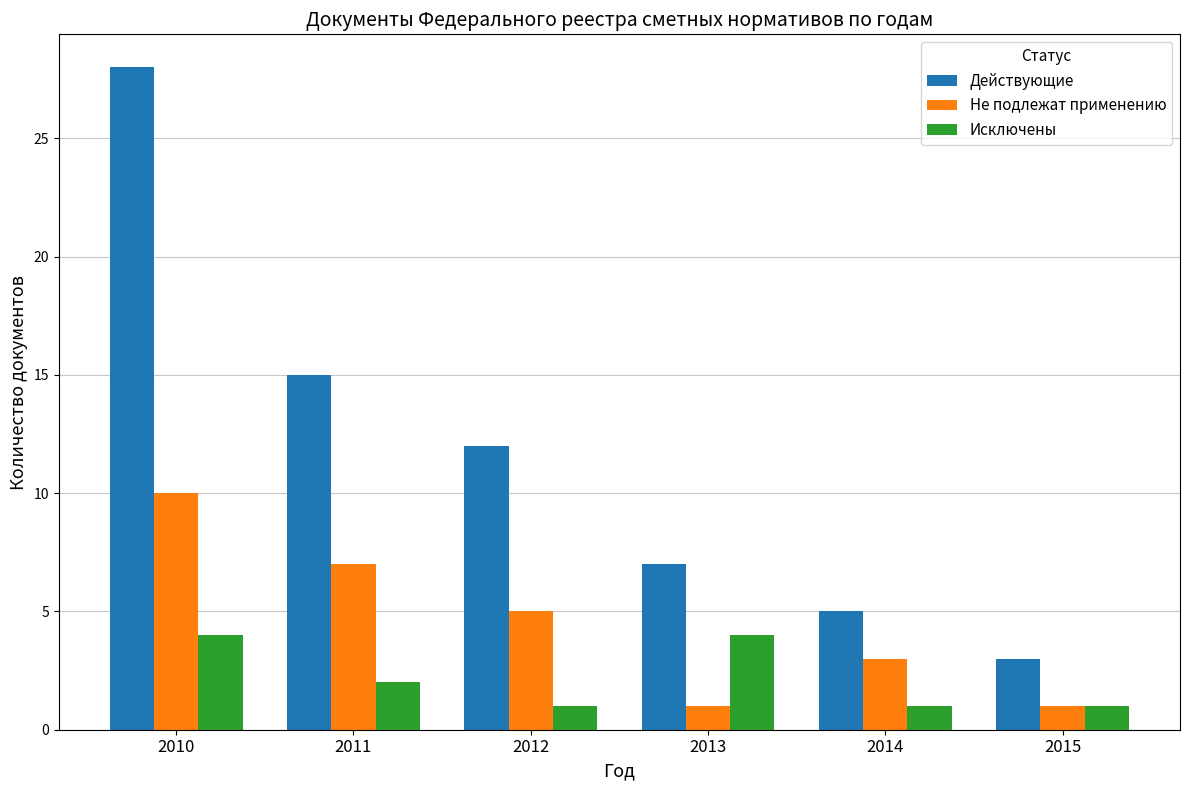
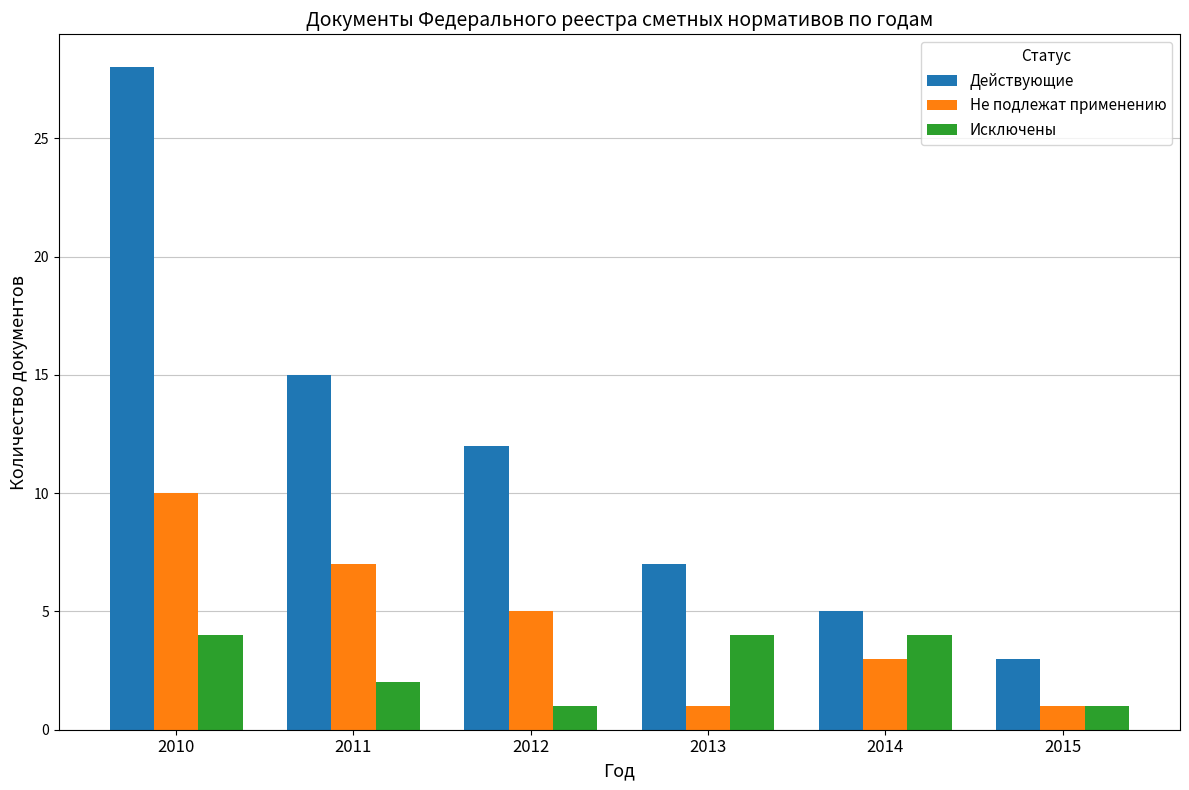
  {
    "Действующие": {
      "2010": 28,
      "2011": 15,
      "2012": 12,
      "2013": 7,
      "2014": 5,
      "2015": 3
    },
    "Не подлежат применению": {
      "2010": 10,
      "2011": 7,
      "2012": 5,
      "2013": 1,
      "2014": 3,
      "2015": 1
    },
    "Исключены": {
      "2010": 4,
      "2011": 2,
      "2012": 1,
      "2013": 4,
-     "2014": 1,
+     "2014": 4,
      "2015": 1
    }
  }
